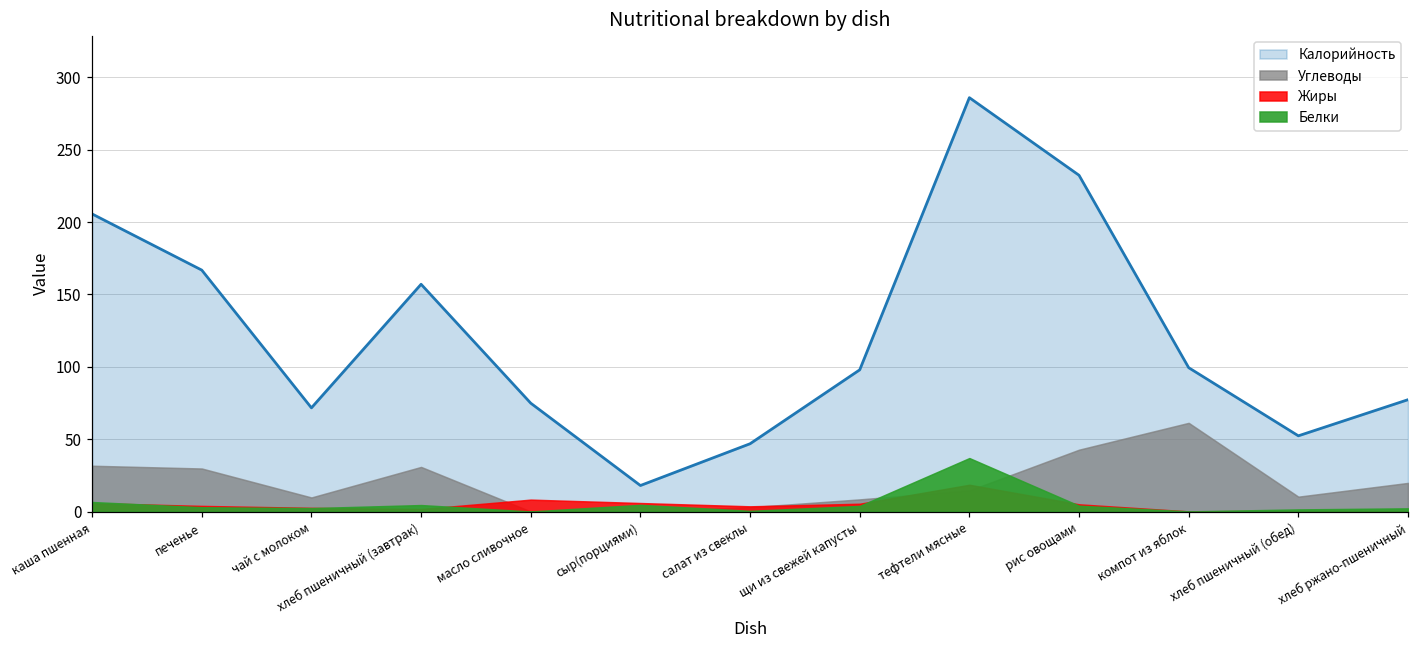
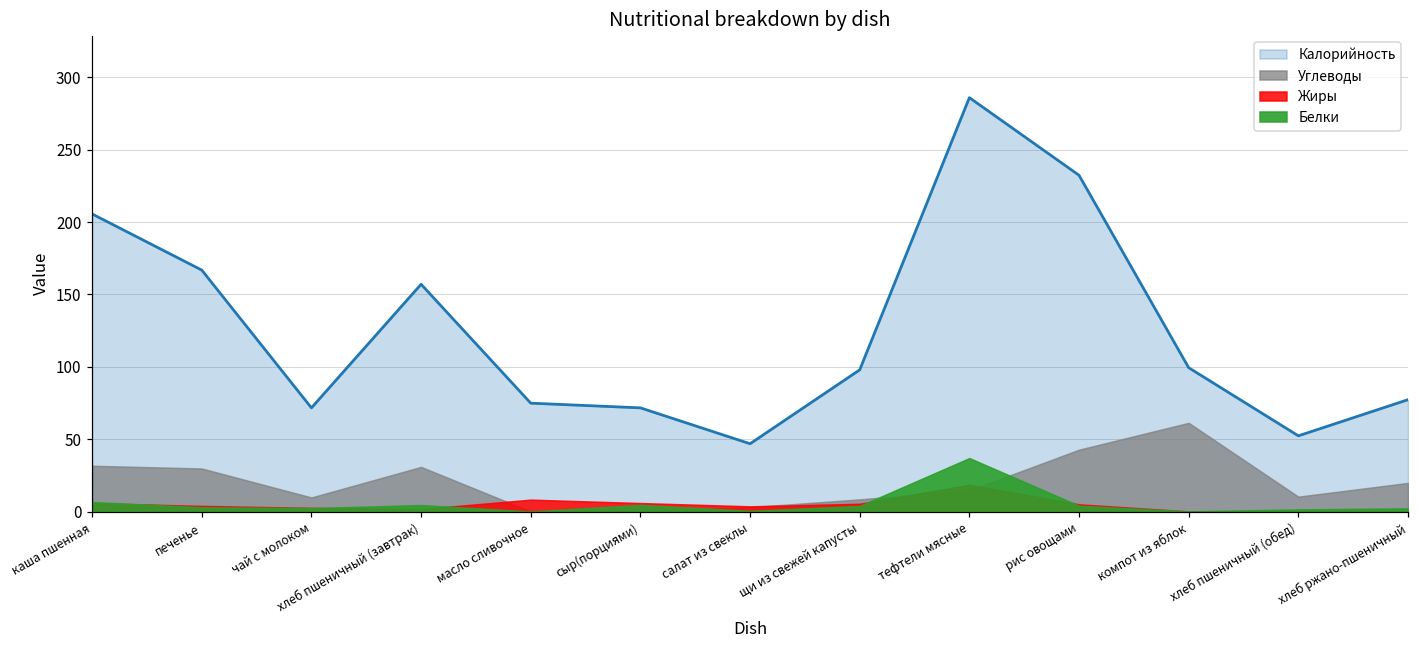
  {
    "Калорийность": {
      "каша пшенная": 206,
      "печенье": 167,
      "чай с молоком": 72,
      "хлеб пшеничный (завтрак)": 157,
      "масло сливочное": 75,
-     "сыр(порциями)": 18,
+     "сыр(порциями)": 72,
      "салат из свеклы": 47,
      "щи из свежей капусты": 98,
      "тефтели мясные": 286,
      "рис овощами": 232,
      "компот из яблок": 99,
      "хлеб пшеничный (обед)": 52,
      "хлеб ржано-пшеничный": 77
    },
    "Углеводы": {
      "каша пшенная": 32,
      "печенье": 30,
      "чай с молоком": 10,
      "хлеб пшеничный (завтрак)": 31,
      "сыр(порциями)": 0,
      "щи из свежей капусты": 8,
      "тефтели мясные": 15,
      "рис овощами": 43,
      "компот из яблок": 61,
      "хлеб пшеничный (обед)": 10,
      "хлеб ржано-пшеничный": 20
    },
    "Жиры": {
      "масло сливочное": 8,
      "тефтели мясные": 19
    },
    "Белки": {
      "хлеб пшеничный (завтрак)": 5,
      "тефтели мясные": 37
    }
  }
